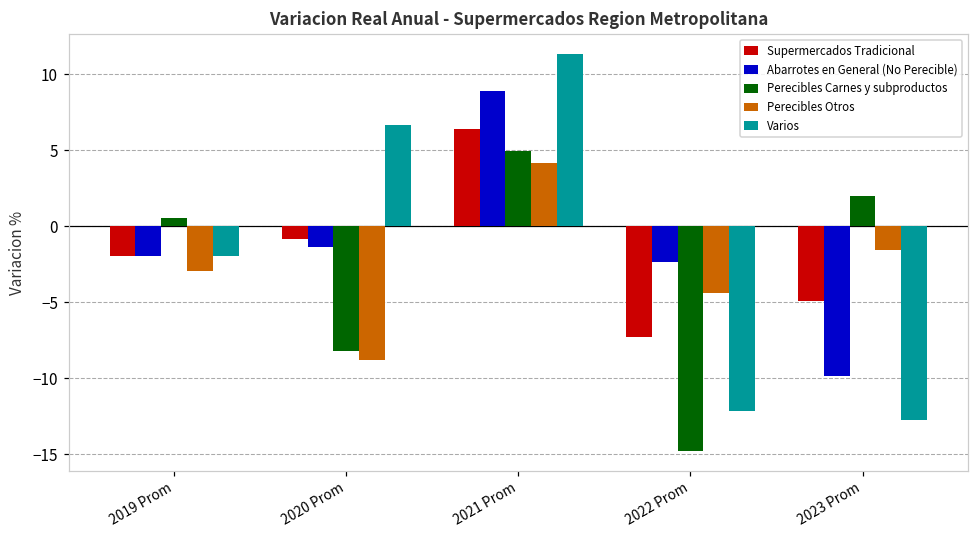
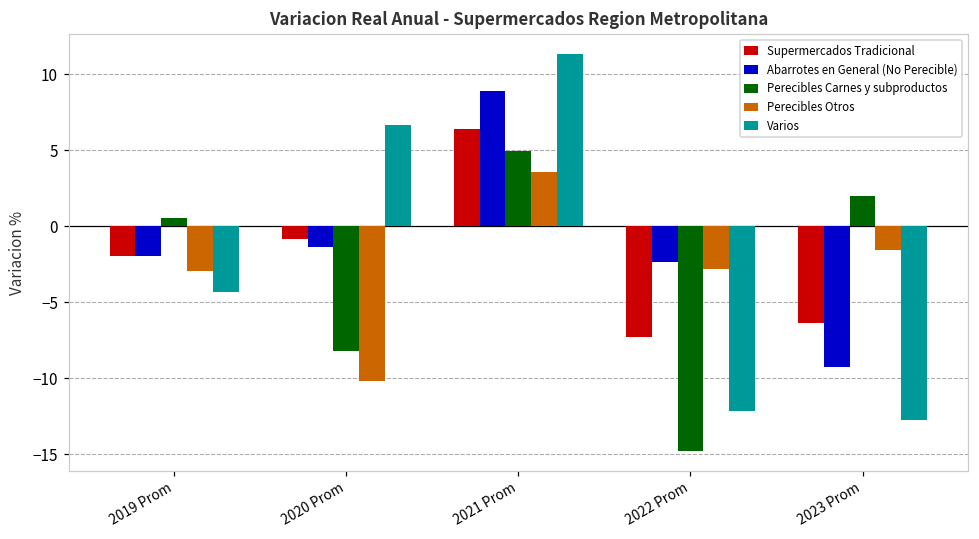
  {
    "Supermercados Tradicional": {
      "2019 Prom": -2.0,
      "2020 Prom": -0.8,
      "2021 Prom": 6.4,
      "2022 Prom": -7.3,
-     "2023 Prom": -4.9
+     "2023 Prom": -6.4
    },
    "Abarrotes en General (No Perecible)": {
      "2019 Prom": -2.0,
      "2020 Prom": -1.4,
      "2021 Prom": 8.9,
      "2022 Prom": -2.4,
-     "2023 Prom": -9.9
+     "2023 Prom": -9.2
    },
    "Perecibles Carnes y subproductos": {
      "2019 Prom": 0.5,
      "2020 Prom": -8.2,
      "2021 Prom": 5.0,
      "2022 Prom": -14.8,
      "2023 Prom": 2.0
    },
    "Perecibles Otros": {
      "2019 Prom": -3.0,
-     "2020 Prom": -8.8,
-     "2021 Prom": 4.1,
-     "2022 Prom": -4.4,
+     "2020 Prom": -10.2,
+     "2021 Prom": 3.5,
+     "2022 Prom": -2.8,
      "2023 Prom": -1.5
    },
    "Varios": {
-     "2019 Prom": -2.0,
+     "2019 Prom": -4.3,
      "2020 Prom": 6.7,
      "2021 Prom": 11.3,
      "2022 Prom": -12.2,
      "2023 Prom": -12.7
    }
  }
